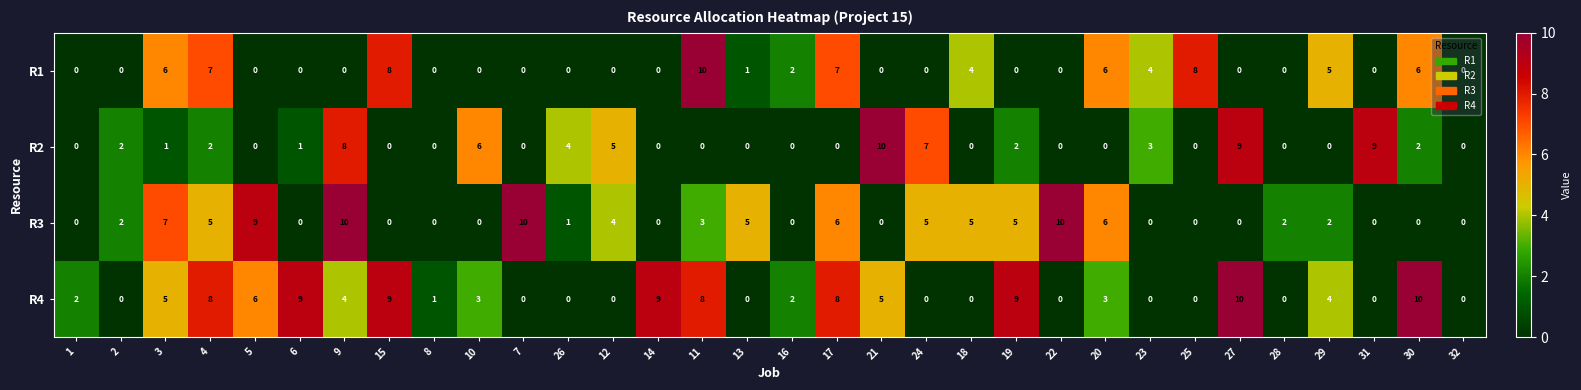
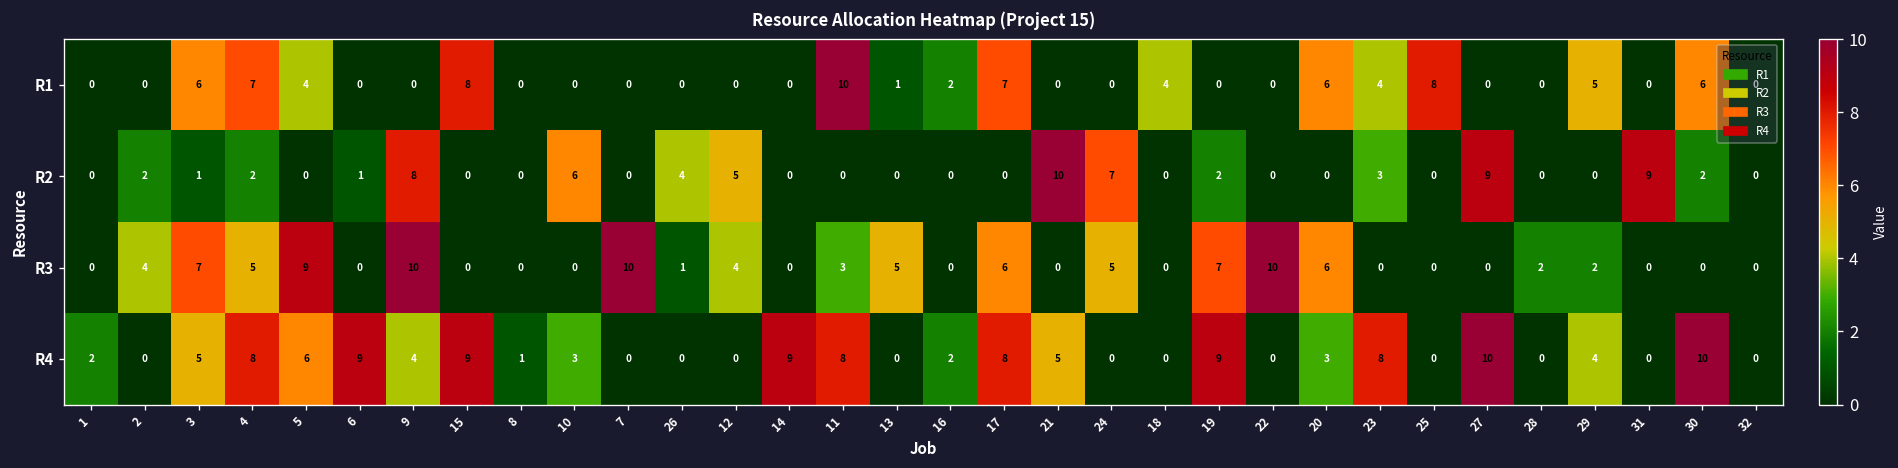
  {
    "R1": {
      "1": 0,
      "2": 0,
      "3": 6,
      "4": 7,
-     "5": 0,
+     "5": 4,
      "6": 0,
      "9": 0,
      "15": 8,
      "8": 0,
      "10": 0,
      "7": 0,
      "26": 0,
      "12": 0,
      "14": 0,
      "11": 10,
      "13": 1,
      "16": 2,
      "17": 7,
      "21": 0,
      "24": 0,
      "18": 4,
      "19": 0,
      "22": 0,
      "20": 6,
      "23": 4,
      "25": 8,
      "27": 0,
      "28": 0,
      "29": 5,
      "31": 0,
      "30": 6
    },
    "R2": {
      "1": 0,
      "2": 2,
      "3": 1,
      "4": 2,
      "5": 0,
      "6": 1,
      "9": 8,
      "15": 0,
      "8": 0,
      "10": 6,
      "7": 0,
      "26": 4,
      "12": 5,
      "14": 0,
      "11": 0,
      "13": 0,
      "16": 0,
      "17": 0,
      "21": 10,
      "24": 7,
      "18": 0,
      "19": 2,
      "22": 0,
      "20": 0,
      "23": 3,
      "25": 0,
      "27": 9,
      "28": 0,
      "29": 0,
      "31": 9,
      "30": 2,
      "32": 0
    },
    "R3": {
      "1": 0,
-     "2": 2,
+     "2": 4,
      "3": 7,
      "4": 5,
      "5": 9,
      "6": 0,
      "9": 10,
      "15": 0,
      "8": 0,
      "10": 0,
      "7": 10,
      "26": 1,
      "12": 4,
      "14": 0,
      "11": 3,
      "13": 5,
      "16": 0,
      "17": 6,
      "21": 0,
      "24": 5,
-     "18": 5,
-     "19": 5,
+     "18": 0,
+     "19": 7,
      "22": 10,
      "20": 6,
      "23": 0,
      "25": 0,
      "27": 0,
      "28": 2,
      "29": 2,
      "31": 0,
      "30": 0,
      "32": 0
    },
    "R4": {
      "1": 2,
      "2": 0,
      "3": 5,
      "4": 8,
      "5": 6,
      "6": 9,
      "9": 4,
      "15": 9,
      "8": 1,
      "10": 3,
      "7": 0,
      "26": 0,
      "12": 0,
      "14": 9,
      "11": 8,
      "13": 0,
      "16": 2,
      "17": 8,
      "21": 5,
      "24": 0,
      "18": 0,
      "19": 9,
      "22": 0,
      "20": 3,
-     "23": 0,
+     "23": 8,
      "25": 0,
      "27": 10,
      "28": 0,
      "29": 4,
      "31": 0,
      "30": 10,
      "32": 0
    }
  }
